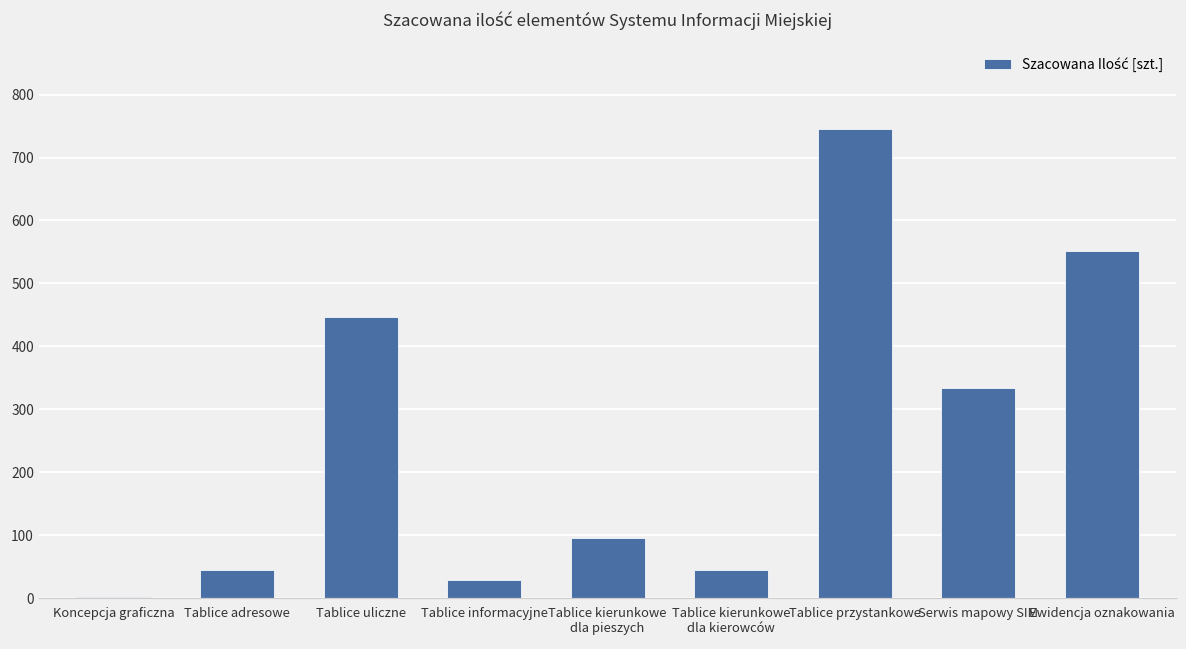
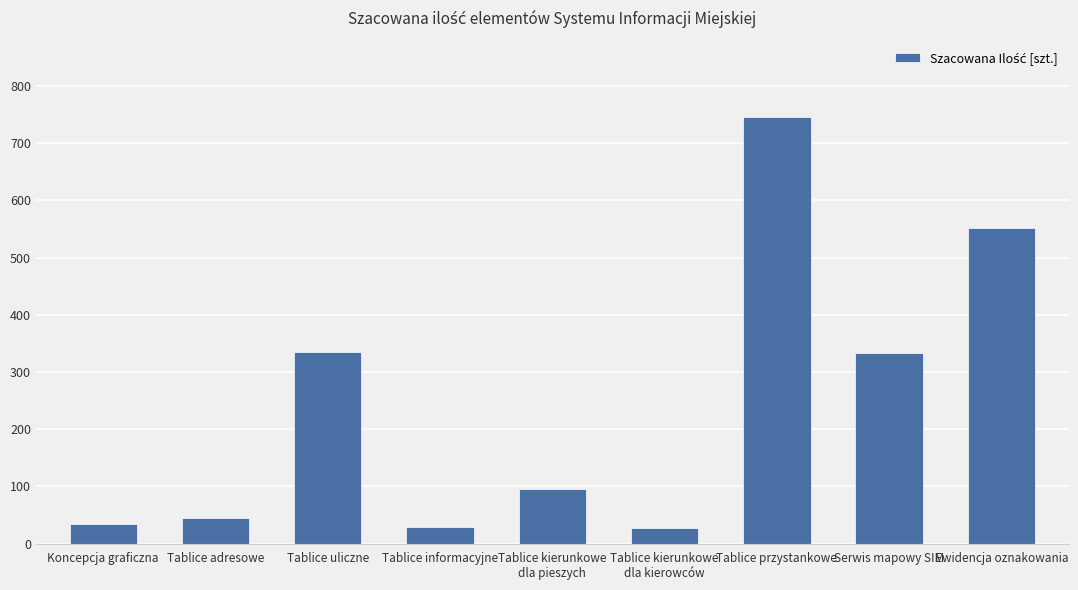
  {
-   "Koncepcja graficzna": 0,
+   "Koncepcja graficzna": 40,
    "Tablice adresowe": 50,
-   "Tablice uliczne": 450,
+   "Tablice uliczne": 340,
    "Tablice informacyjne": 30,
    "Tablice kierunkowe dla pieszych": 100,
-   "Tablice kierunkowe dla kierowców": 50,
+   "Tablice kierunkowe dla kierowców": 30,
    "Tablice przystankowe": 750,
    "Serwis mapowy SIM": 330,
    "Ewidencja oznakowania": 550
  }
